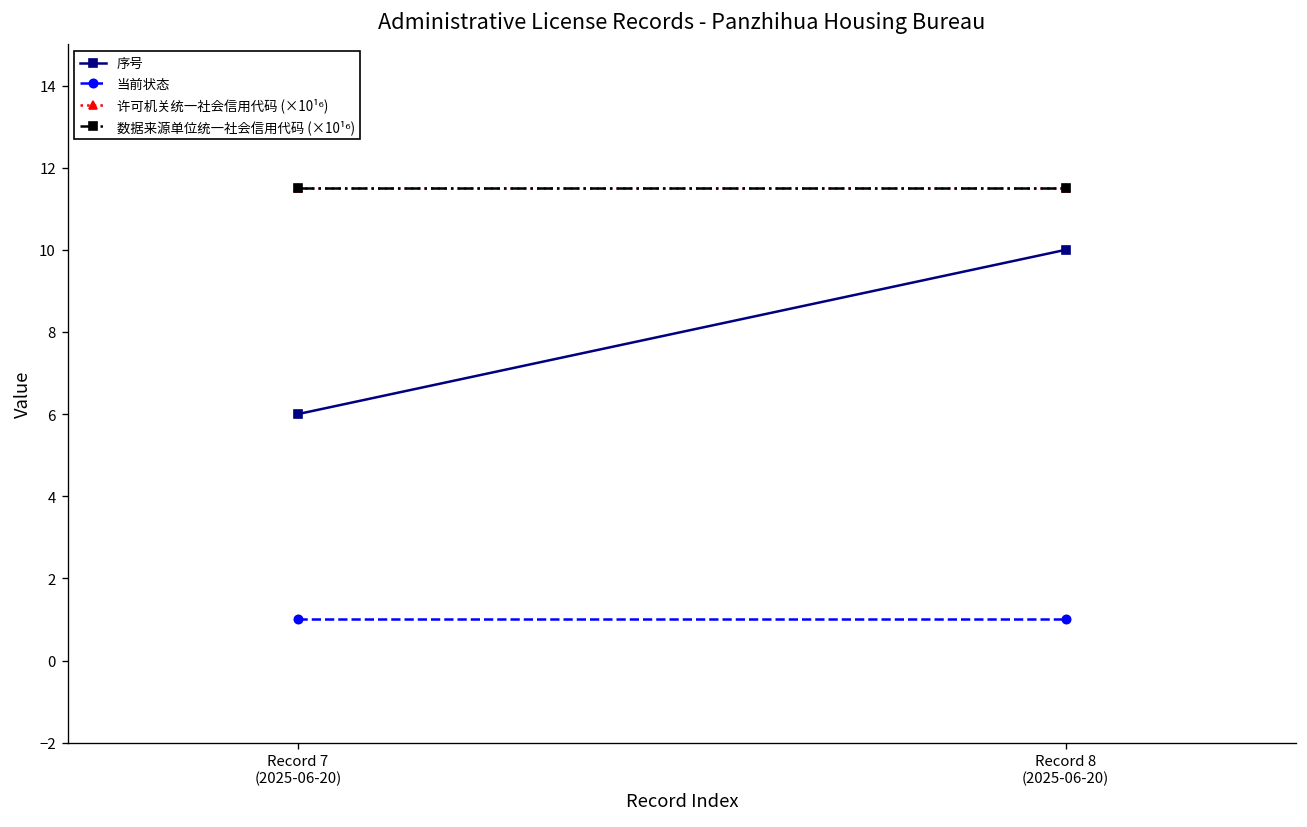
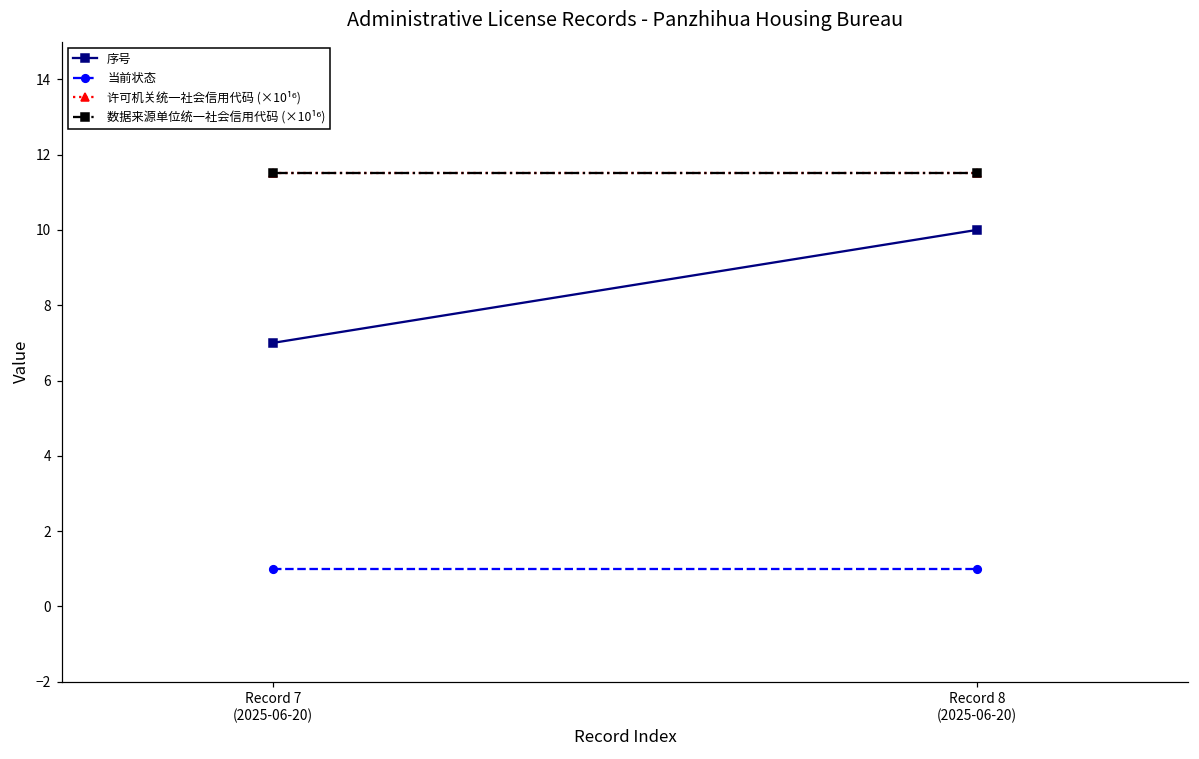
  {
    "序号": {
-     "Record 7 (2025-06-20)": 6,
+     "Record 7 (2025-06-20)": 7,
      "Record 8 (2025-06-20)": 10
    },
    "当前状态": {
      "Record 7 (2025-06-20)": 1,
      "Record 8 (2025-06-20)": 1
    },
    "数据来源单位统一社会信用代码 (×10¹⁶)": {
      "Record 7 (2025-06-20)": 11.5,
      "Record 8 (2025-06-20)": 11.5
    }
  }
